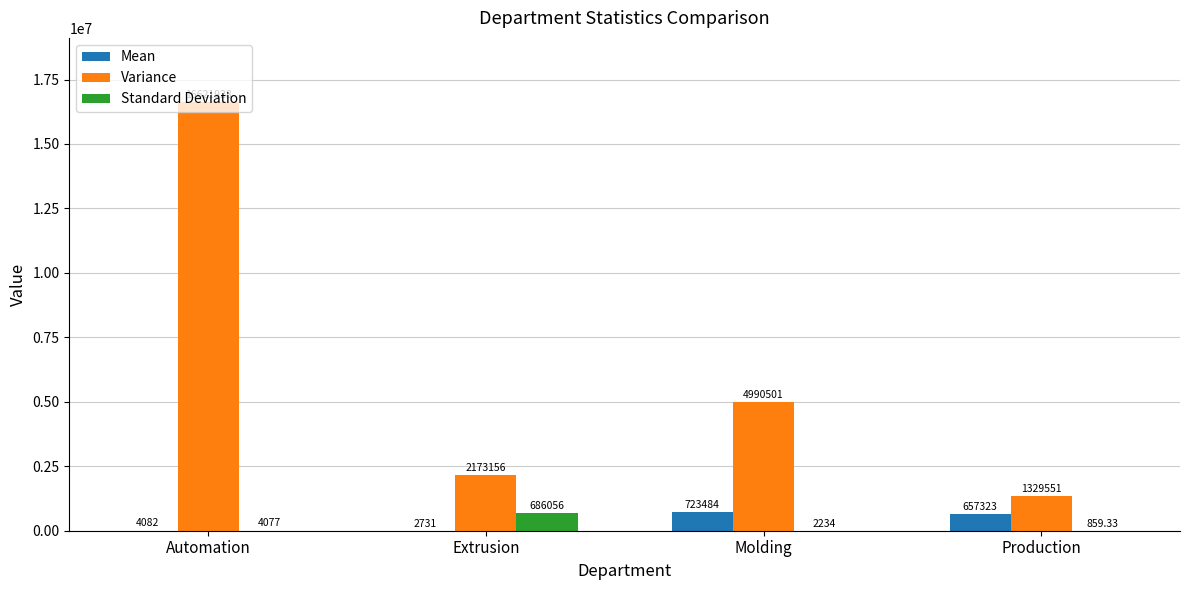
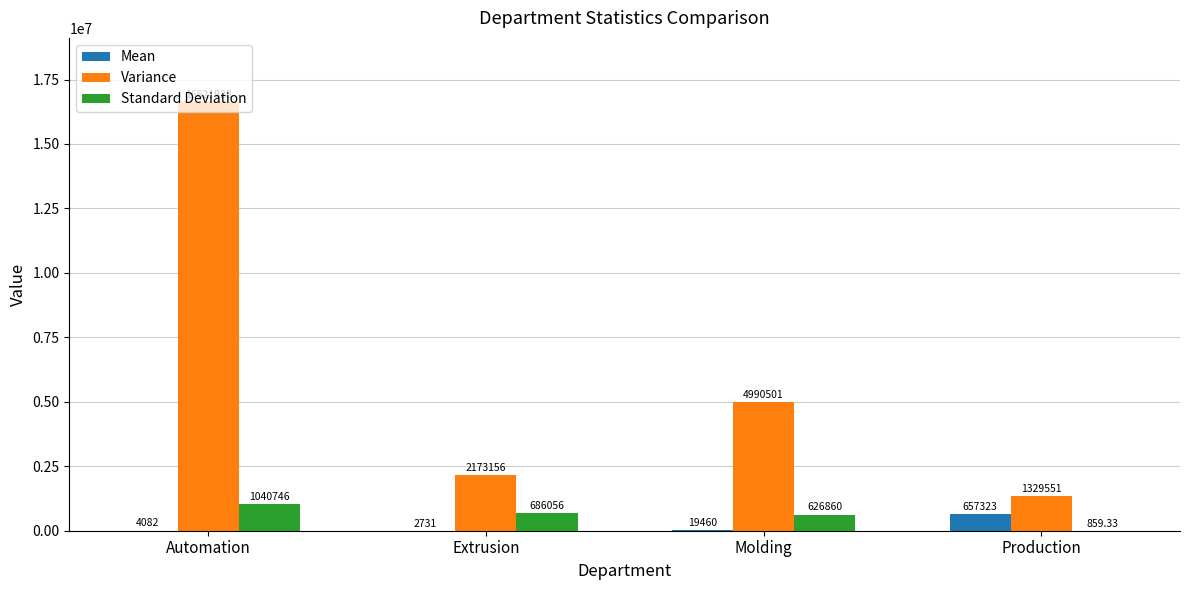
  {
    "Mean": {
      "Automation": 4082,
      "Extrusion": 2731,
-     "Molding": 723484,
+     "Molding": 19460,
      "Production": 657323
    },
    "Variance": {
      "Extrusion": 2173156,
      "Molding": 4990501,
      "Production": 1329551
    },
    "Standard Deviation": {
-     "Automation": 4077,
+     "Automation": 1040746,
      "Extrusion": 686056,
-     "Molding": 2234,
+     "Molding": 626860,
      "Production": 859.33
    }
  }
